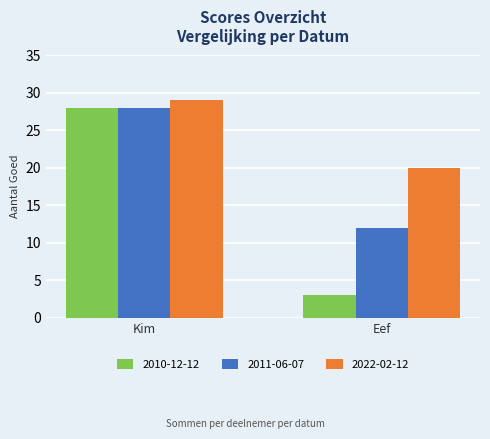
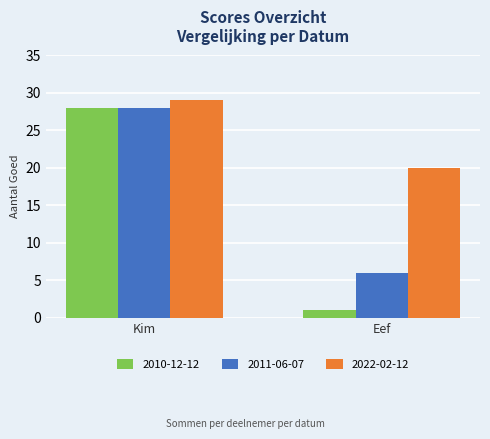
  {
    "2010-12-12": {
      "Kim": 28,
-     "Eef": 3
+     "Eef": 1
    },
    "2011-06-07": {
      "Kim": 28,
-     "Eef": 12
+     "Eef": 6
    },
    "2022-02-12": {
      "Kim": 29,
      "Eef": 20
    }
  }
